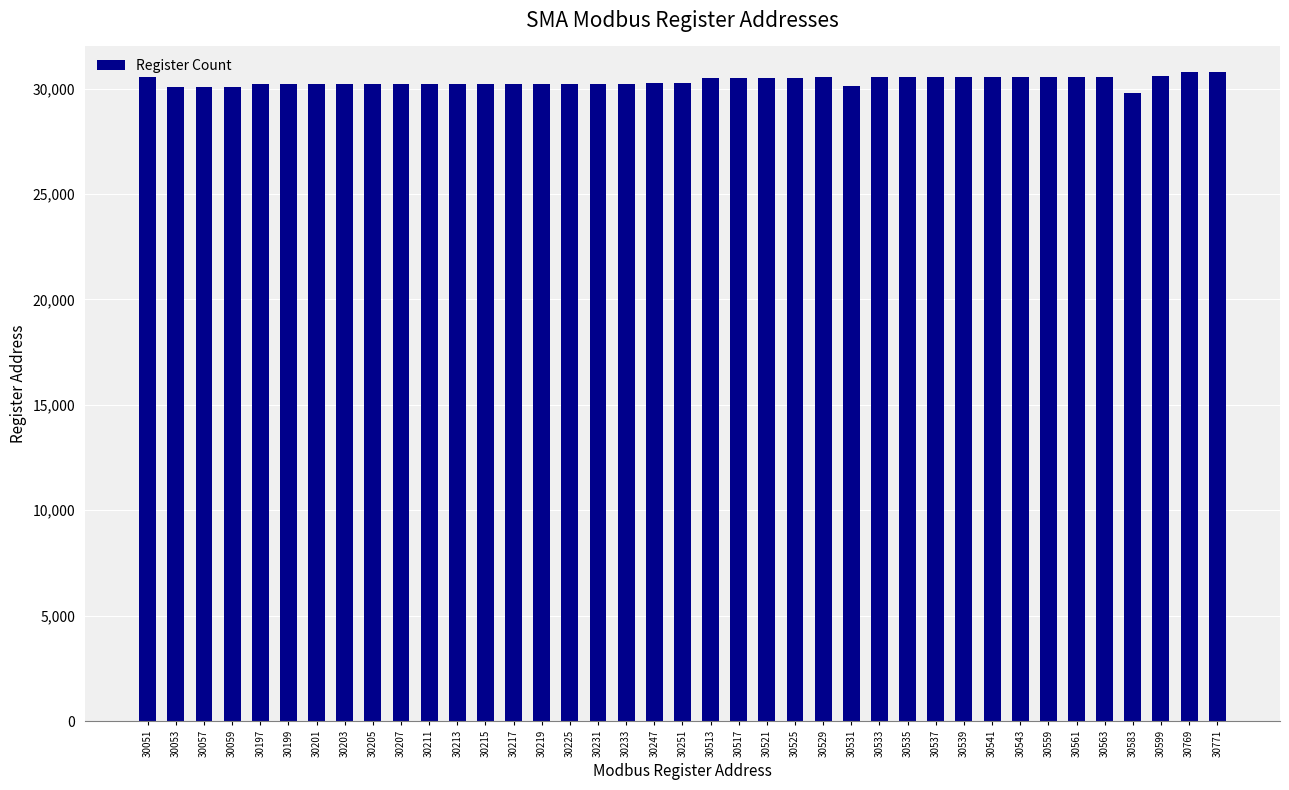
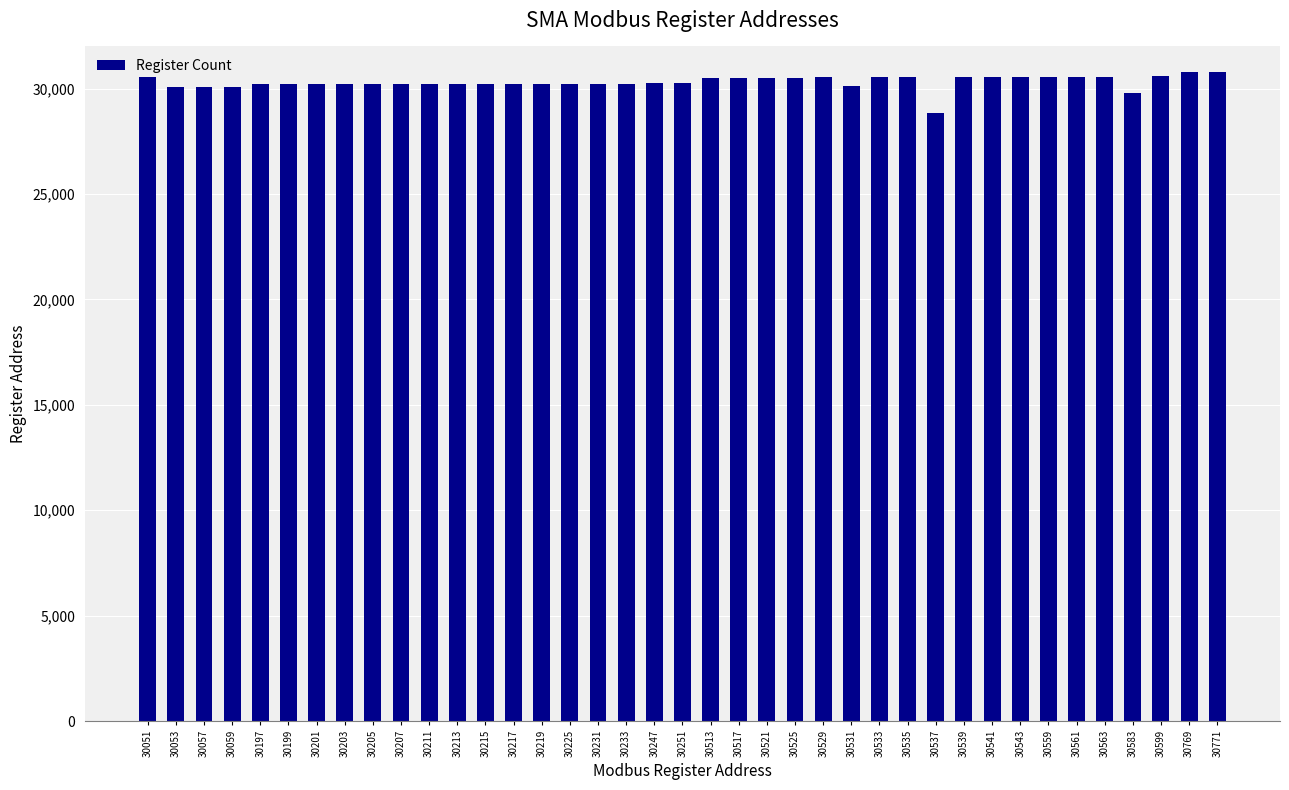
  {
    "30051": "30,600",
    "30053": "30,100",
    "30057": "30,100",
    "30059": "30,100",
    "30197": "30,200",
    "30199": "30,200",
    "30201": "30,200",
    "30203": "30,200",
    "30205": "30,200",
    "30207": "30,200",
    "30211": "30,200",
    "30213": "30,200",
    "30215": "30,200",
    "30217": "30,200",
    "30219": "30,200",
    "30225": "30,200",
    "30231": "30,200",
    "30233": "30,200",
    "30247": "30,200",
    "30251": "30,300",
    "30513": "30,500",
    "30517": "30,500",
    "30521": "30,500",
    "30525": "30,500",
    "30529": "30,500",
    "30531": "30,100",
    "30533": "30,500",
    "30535": "30,500",
-   "30537": "30,500",
+   "30537": "28,800",
    "30539": "30,500",
    "30541": "30,500",
    "30543": "30,500",
    "30559": "30,600",
    "30561": "30,600",
    "30563": "30,600",
    "30583": "29,800",
    "30599": "30,600",
    "30769": "30,800",
    "30771": "30,800"
  }
